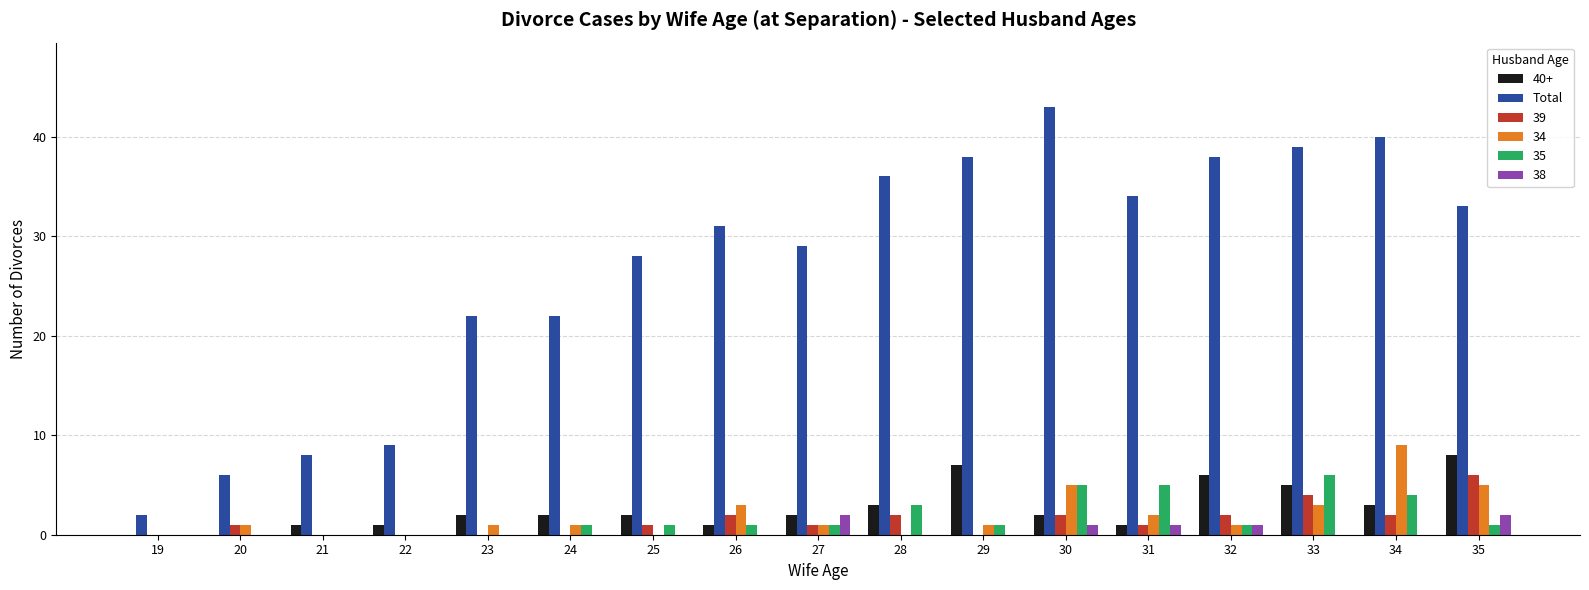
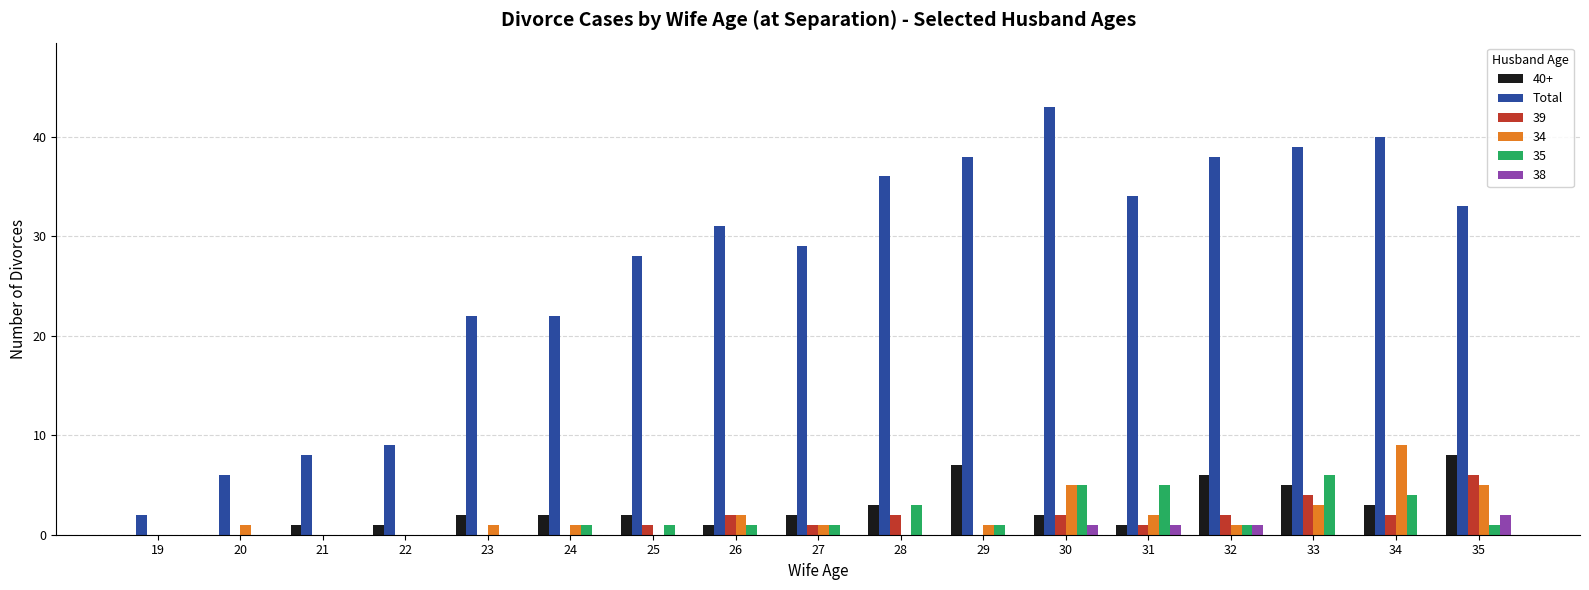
  {
    "40+": {
      "19": 0,
      "20": 0,
      "21": 1,
      "22": 1,
      "23": 2,
      "24": 2,
      "25": 2,
      "26": 1,
      "27": 2,
      "28": 3,
      "29": 7,
      "30": 2,
      "31": 1,
      "32": 6,
      "33": 5,
      "34": 3,
      "35": 8
    },
    "Total": {
      "19": 2,
      "20": 6,
      "21": 8,
      "22": 9,
      "23": 22,
      "24": 22,
      "25": 28,
      "26": 31,
      "27": 29,
      "28": 36,
      "29": 38,
      "30": 43,
      "31": 34,
      "32": 38,
      "33": 39,
      "34": 40,
      "35": 33
    },
    "39": {
      "19": 0,
-     "20": 1,
+     "20": 0,
      "21": 0,
      "22": 0,
      "23": 0,
      "24": 0,
      "25": 1,
      "26": 2,
      "27": 1,
      "28": 2,
      "29": 0,
      "30": 2,
      "31": 1,
      "32": 2,
      "33": 4,
      "34": 2,
      "35": 6
    },
    "34": {
      "19": 0,
      "20": 1,
      "21": 0,
      "22": 0,
      "23": 1,
      "24": 1,
      "25": 0,
-     "26": 3,
+     "26": 2,
      "27": 1,
      "28": 0,
      "29": 1,
      "30": 5,
      "31": 2,
      "32": 1,
      "33": 3,
      "34": 9,
      "35": 5
    },
    "35": {
      "19": 0,
      "20": 0,
      "21": 0,
      "22": 0,
      "23": 0,
      "24": 1,
      "25": 1,
      "26": 1,
      "27": 1,
      "28": 3,
      "29": 1,
      "30": 5,
      "31": 5,
      "32": 1,
      "33": 6,
      "34": 4,
      "35": 1
    },
    "38": {
      "19": 0,
      "20": 0,
      "21": 0,
      "22": 0,
      "23": 0,
      "24": 0,
      "25": 0,
      "26": 0,
-     "27": 2,
+     "27": 0,
      "28": 0,
      "29": 0,
      "30": 1,
      "31": 1,
      "32": 1,
      "33": 0,
      "34": 0,
      "35": 2
    }
  }
